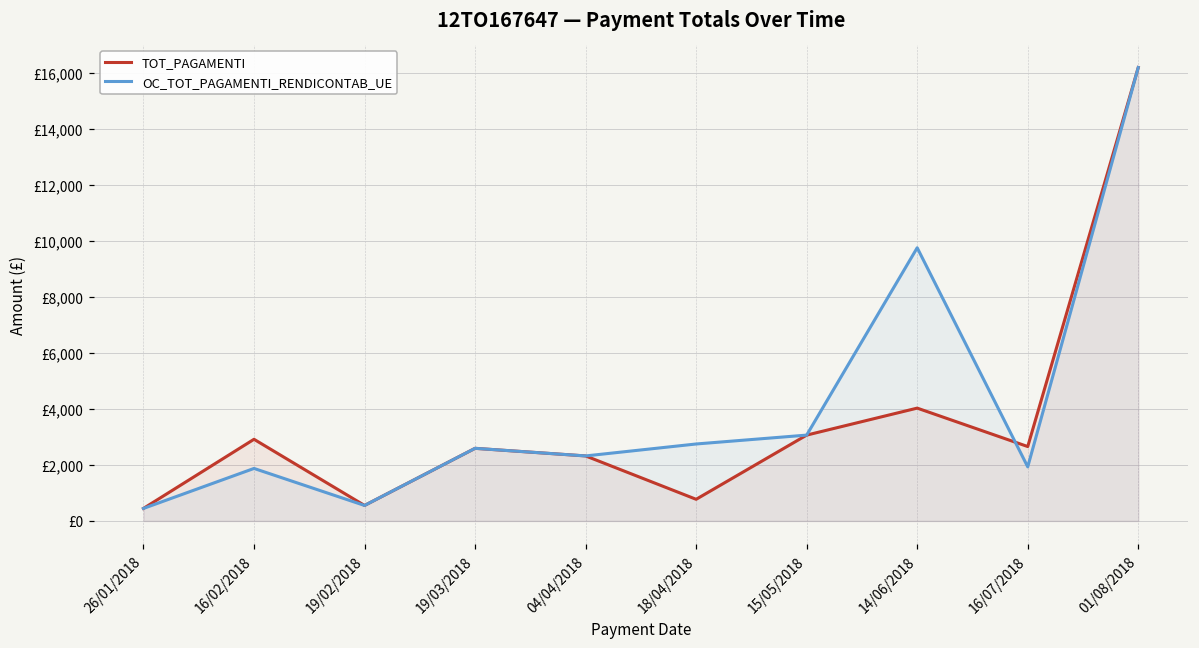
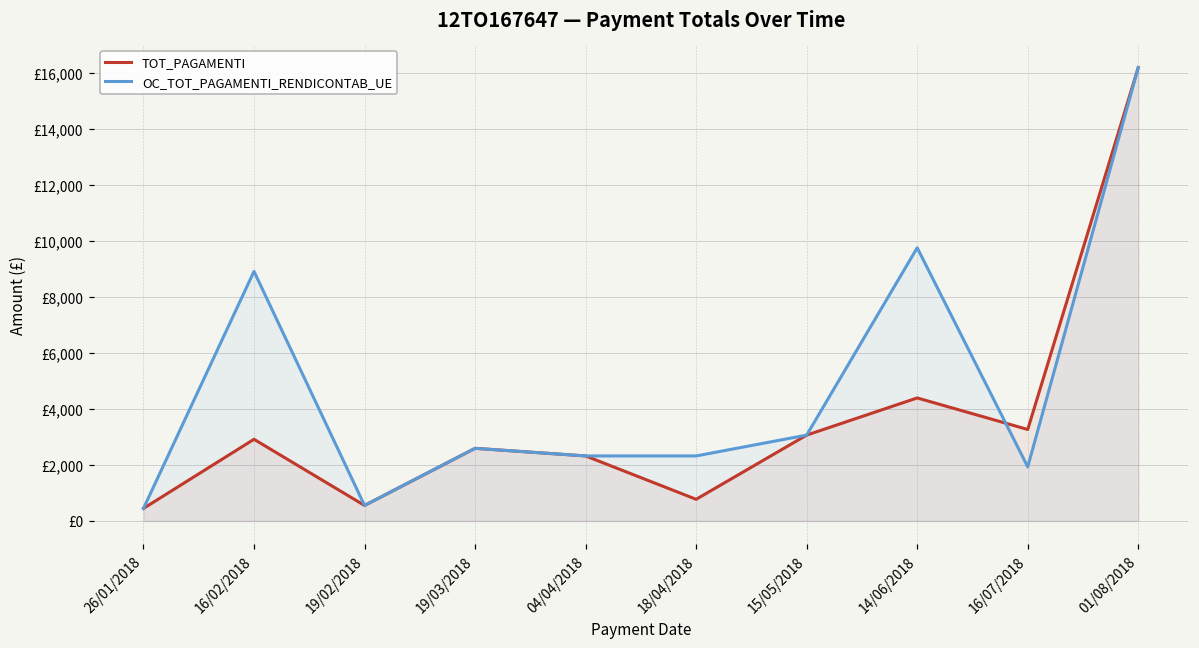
  {
    "TOT_PAGAMENTI": {
      "16/02/2018": "£2,900",
      "18/04/2018": "£800",
-     "14/06/2018": "£4,000",
-     "16/07/2018": "£2,700"
+     "14/06/2018": "£4,400",
+     "16/07/2018": "£3,300"
    },
    "OC_TOT_PAGAMENTI_RENDICONTAB_UE": {
-     "16/02/2018": "£1,900",
-     "18/04/2018": "£2,700",
+     "16/02/2018": "£8,900",
+     "18/04/2018": "£2,300",
      "14/06/2018": "£9,800",
      "16/07/2018": "£1,900"
    }
  }
